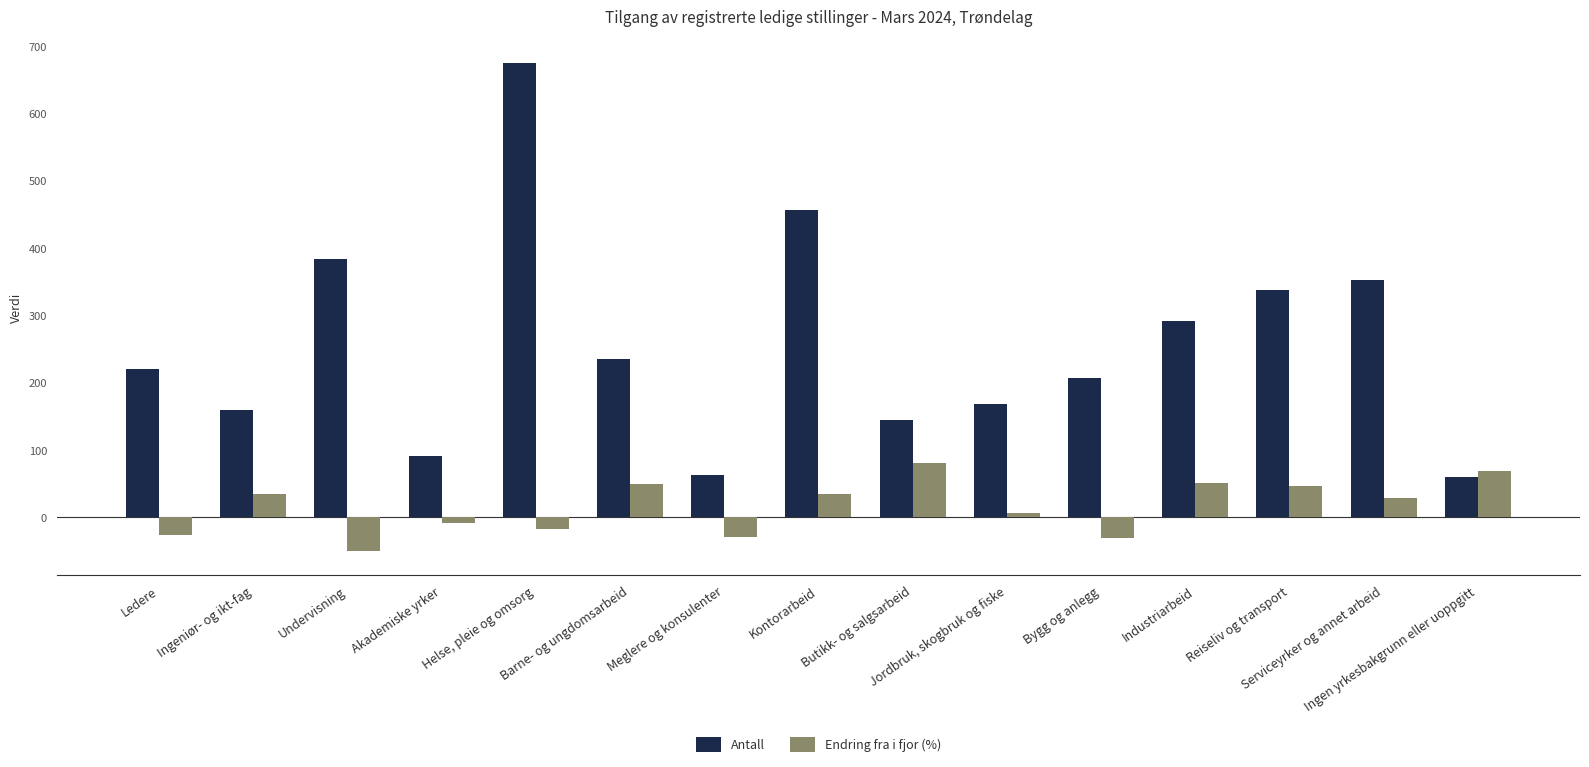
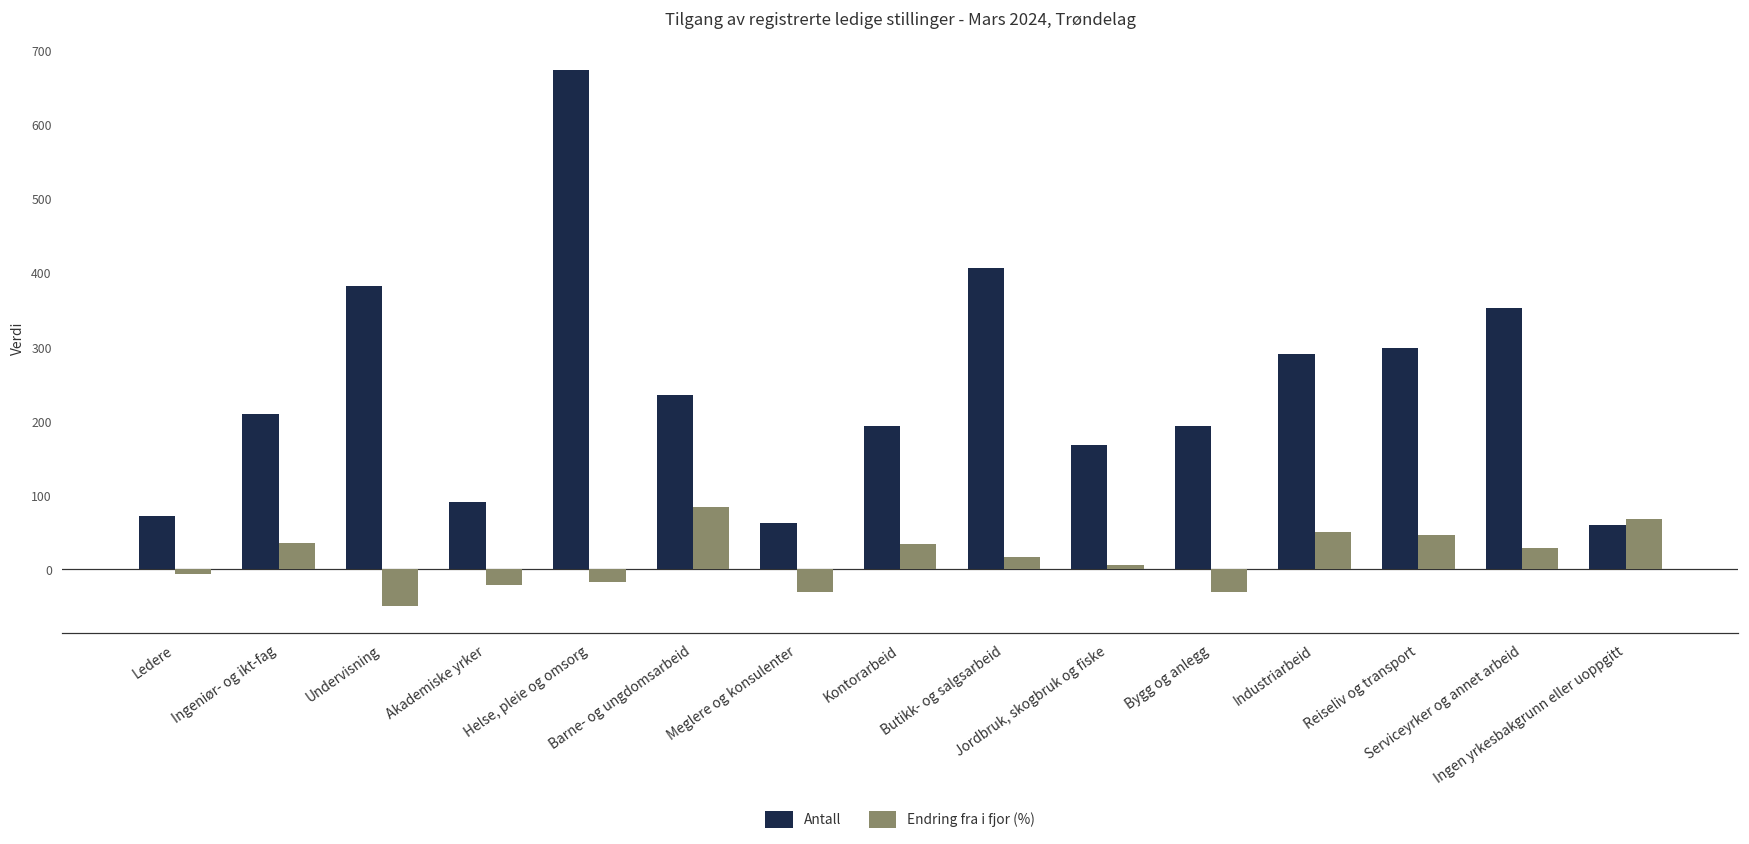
  {
    "Antall": {
-     "Ledere": 220,
-     "Ingeniør- og ikt-fag": 160,
+     "Ledere": 70,
+     "Ingeniør- og ikt-fag": 210,
      "Undervisning": 380,
      "Akademiske yrker": 90,
      "Helse, pleie og omsorg": 670,
      "Barne- og ungdomsarbeid": 240,
      "Meglere og konsulenter": 60,
-     "Kontorarbeid": 460,
-     "Butikk- og salgsarbeid": 140,
+     "Kontorarbeid": 190,
+     "Butikk- og salgsarbeid": 410,
      "Jordbruk, skogbruk og fiske": 170,
-     "Bygg og anlegg": 210,
+     "Bygg og anlegg": 190,
      "Industriarbeid": 290,
-     "Reiseliv og transport": 340,
+     "Reiseliv og transport": 300,
      "Serviceyrker og annet arbeid": 350,
      "Ingen yrkesbakgrunn eller uoppgitt": 60
    },
    "Endring fra i fjor (%)": {
-     "Ledere": -30,
+     "Ledere": -10,
      "Ingeniør- og ikt-fag": 40,
      "Undervisning": -50,
-     "Akademiske yrker": -10,
+     "Akademiske yrker": -20,
      "Helse, pleie og omsorg": -20,
-     "Barne- og ungdomsarbeid": 50,
+     "Barne- og ungdomsarbeid": 80,
      "Meglere og konsulenter": -30,
      "Kontorarbeid": 30,
-     "Butikk- og salgsarbeid": 80,
+     "Butikk- og salgsarbeid": 20,
      "Jordbruk, skogbruk og fiske": 10,
      "Bygg og anlegg": -30,
      "Industriarbeid": 50,
      "Reiseliv og transport": 50,
      "Serviceyrker og annet arbeid": 30,
      "Ingen yrkesbakgrunn eller uoppgitt": 70
    }
  }
